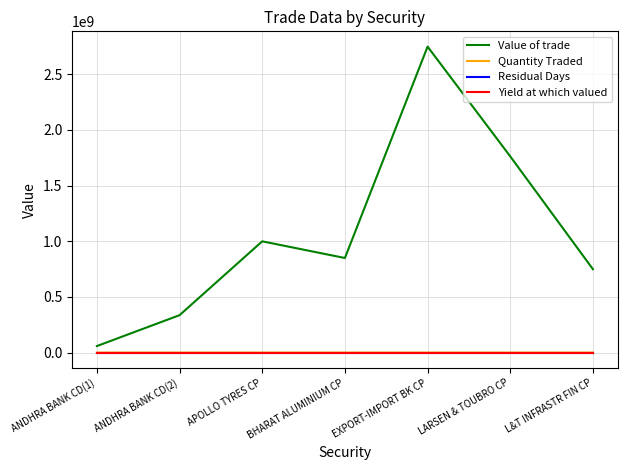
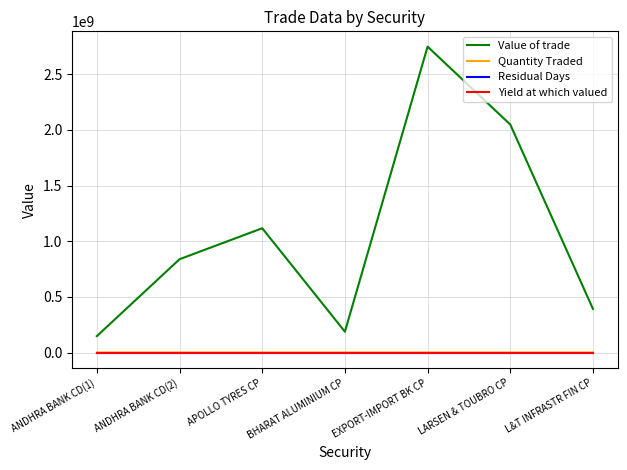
  {
    "Value of trade": {
-     "ANDHRA BANK CD(1)": 60000000,
-     "ANDHRA BANK CD(2)": 340000000,
-     "APOLLO TYRES CP": 1000000000,
-     "BHARAT ALUMINIUM CP": 850000000,
+     "ANDHRA BANK CD(1)": 150000000,
+     "ANDHRA BANK CD(2)": 840000000,
+     "APOLLO TYRES CP": 1120000000,
+     "BHARAT ALUMINIUM CP": 190000000,
      "EXPORT-IMPORT BK CP": 2750000000,
-     "LARSEN & TOUBRO CP": 1760000000,
-     "L&T INFRASTR FIN CP": 750000000
+     "LARSEN & TOUBRO CP": 2050000000,
+     "L&T INFRASTR FIN CP": 390000000
    },
    "Yield at which valued": {
      "ANDHRA BANK CD(1)": 0,
      "ANDHRA BANK CD(2)": 0,
      "APOLLO TYRES CP": 0,
      "BHARAT ALUMINIUM CP": 0,
      "EXPORT-IMPORT BK CP": 0,
      "LARSEN & TOUBRO CP": 0,
      "L&T INFRASTR FIN CP": 0
    }
  }
